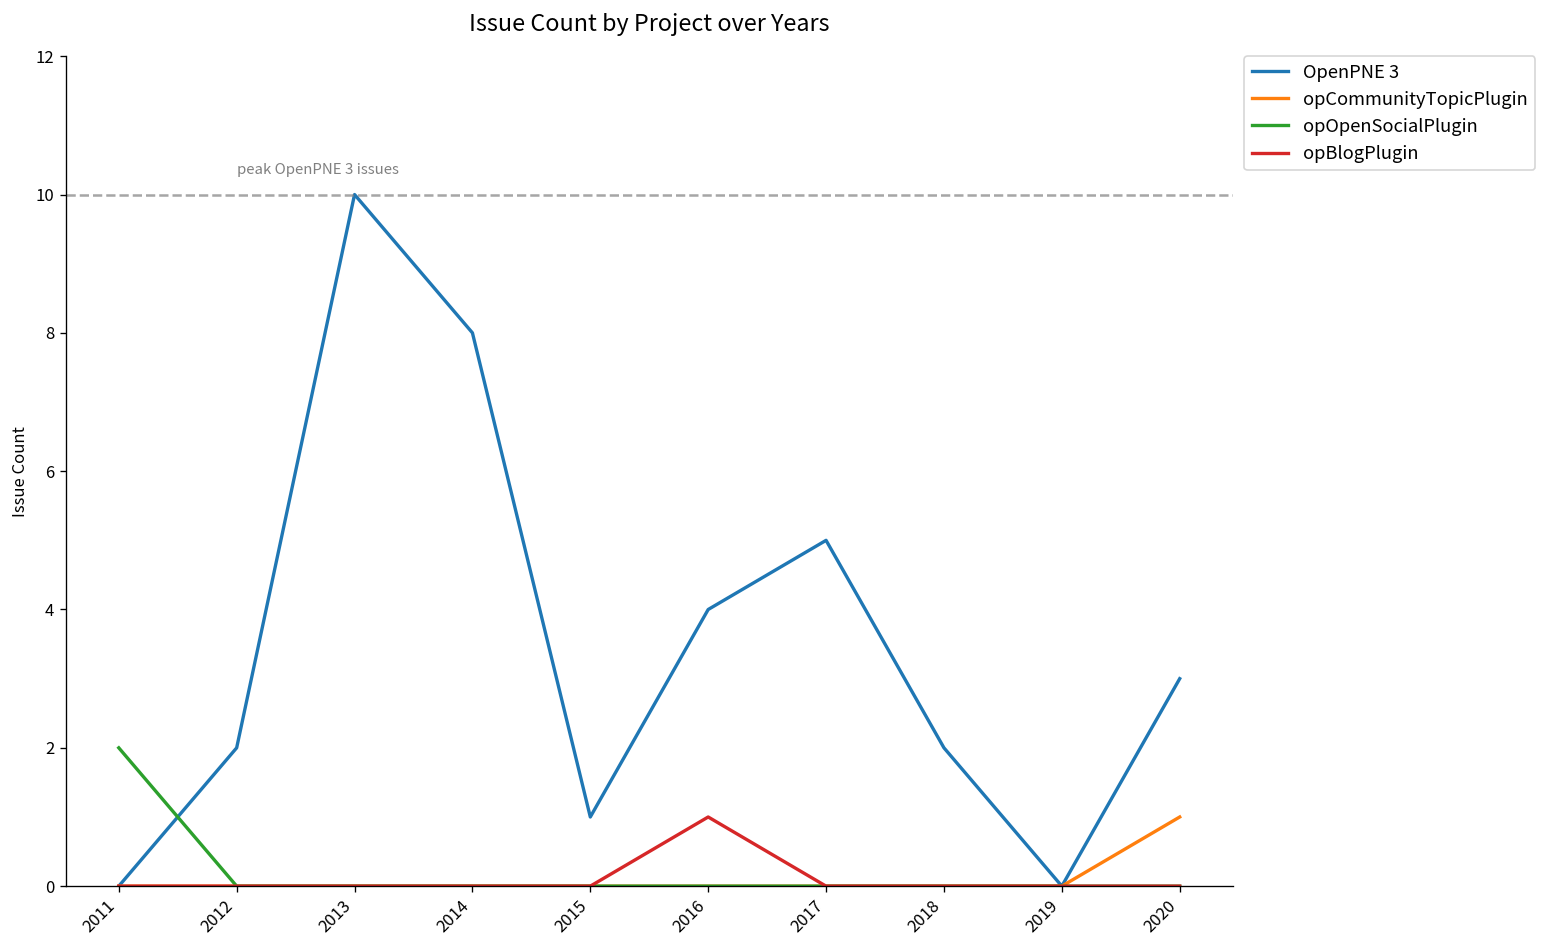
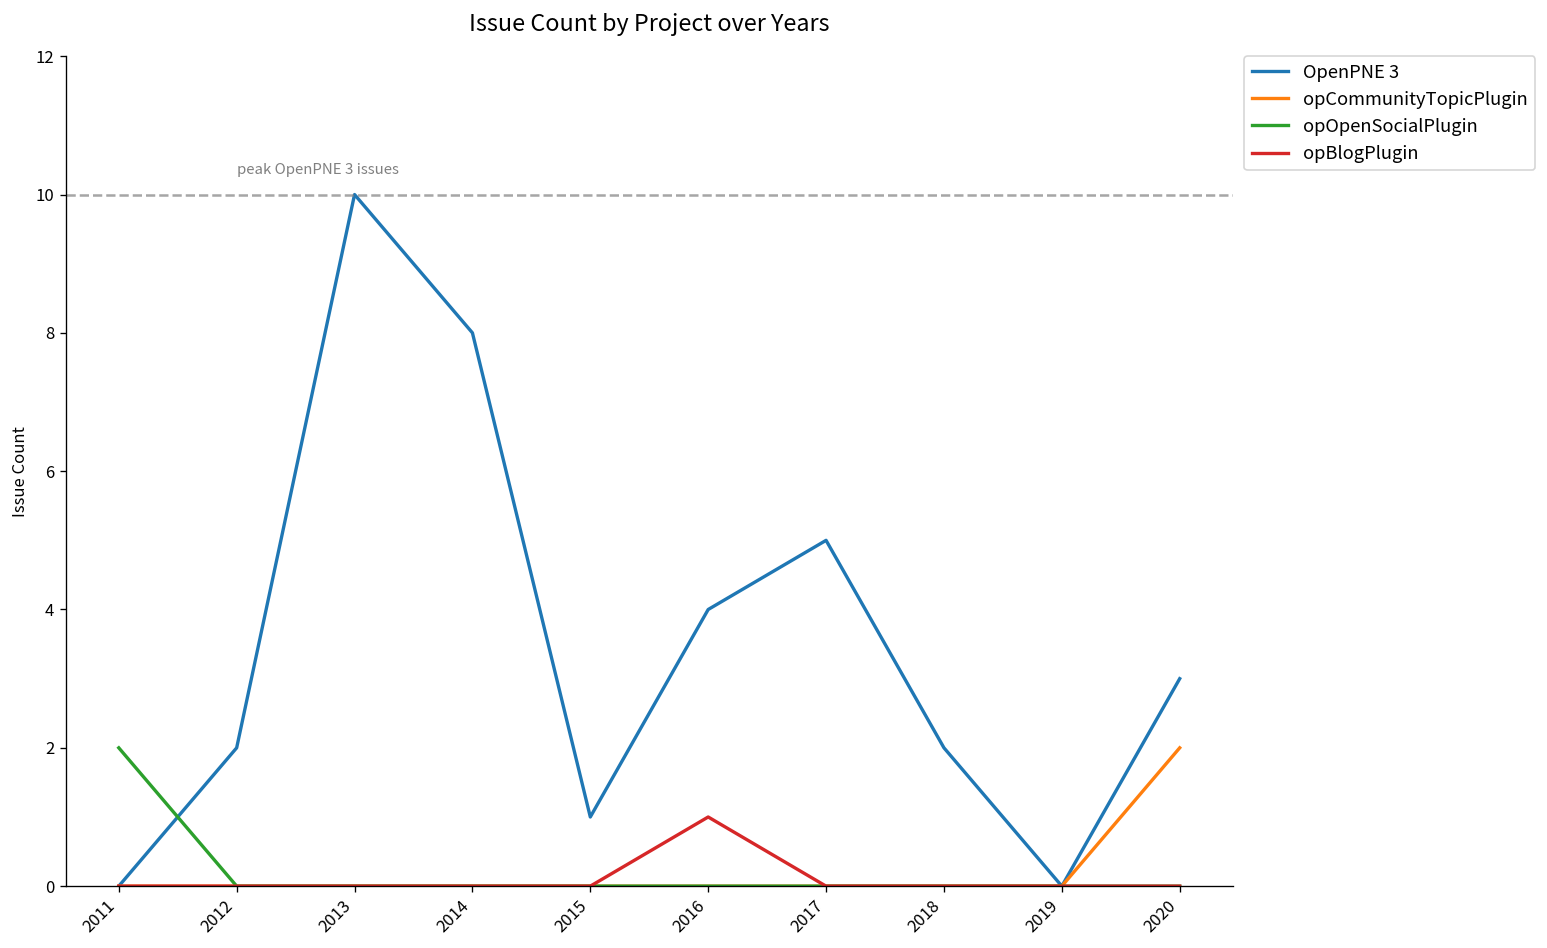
  {
    "OpenPNE 3": {
      "2012": 2,
      "2014": 8,
      "2015": 1,
      "2016": 4,
      "2017": 5,
      "2018": 2,
      "2020": 3
    },
    "opCommunityTopicPlugin": {
-     "2020": 1
+     "2020": 2
    },
    "opOpenSocialPlugin": {
      "2011": 2
    },
    "opBlogPlugin": {
      "2016": 1
    }
  }
